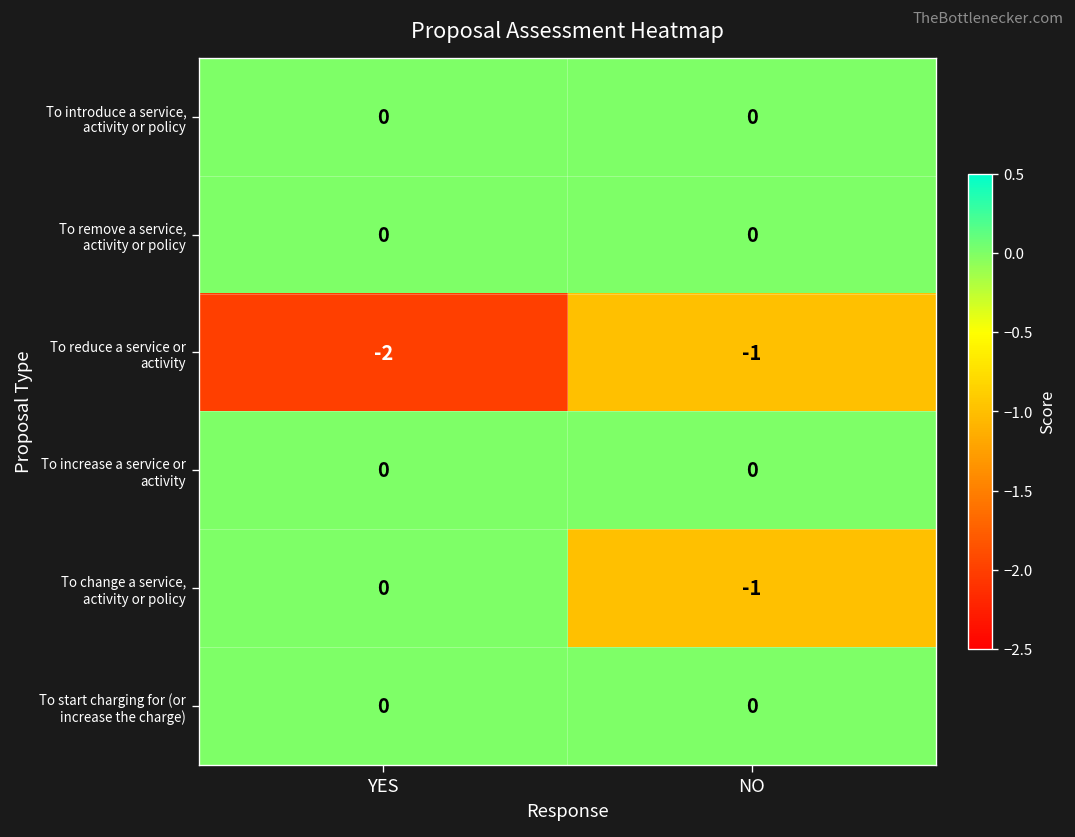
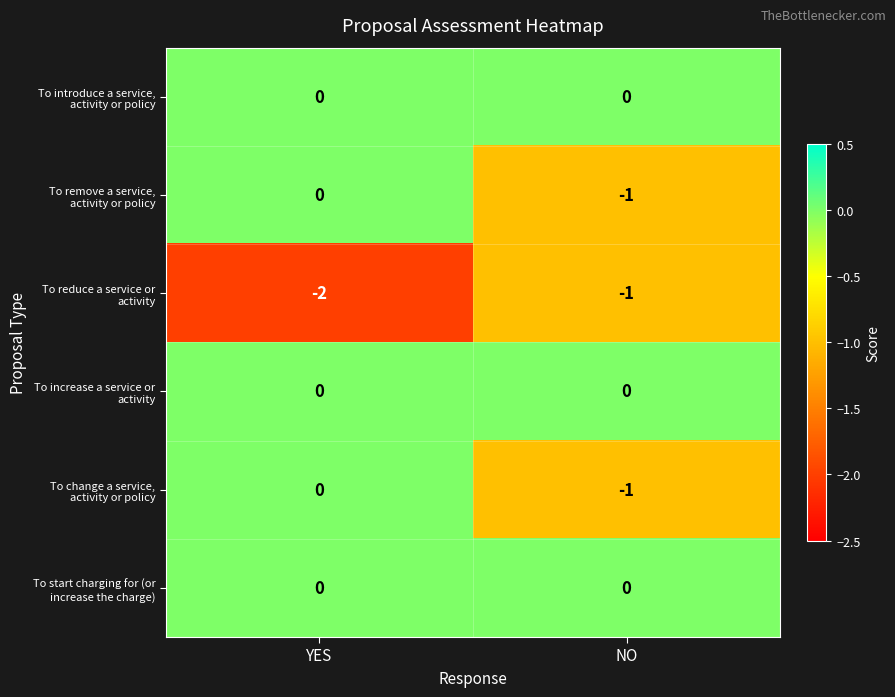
  {
    "To introduce a service, activity or policy": {
      "YES": 0,
      "NO": 0
    },
    "To remove a service, activity or policy": {
      "YES": 0,
-     "NO": 0
+     "NO": -1
    },
    "To reduce a service or activity": {
      "YES": -2,
      "NO": -1
    },
    "To increase a service or activity": {
      "YES": 0,
      "NO": 0
    },
    "To change a service, activity or policy": {
      "YES": 0,
      "NO": -1
    },
    "To start charging for (or increase the charge)": {
      "YES": 0,
      "NO": 0
    }
  }
